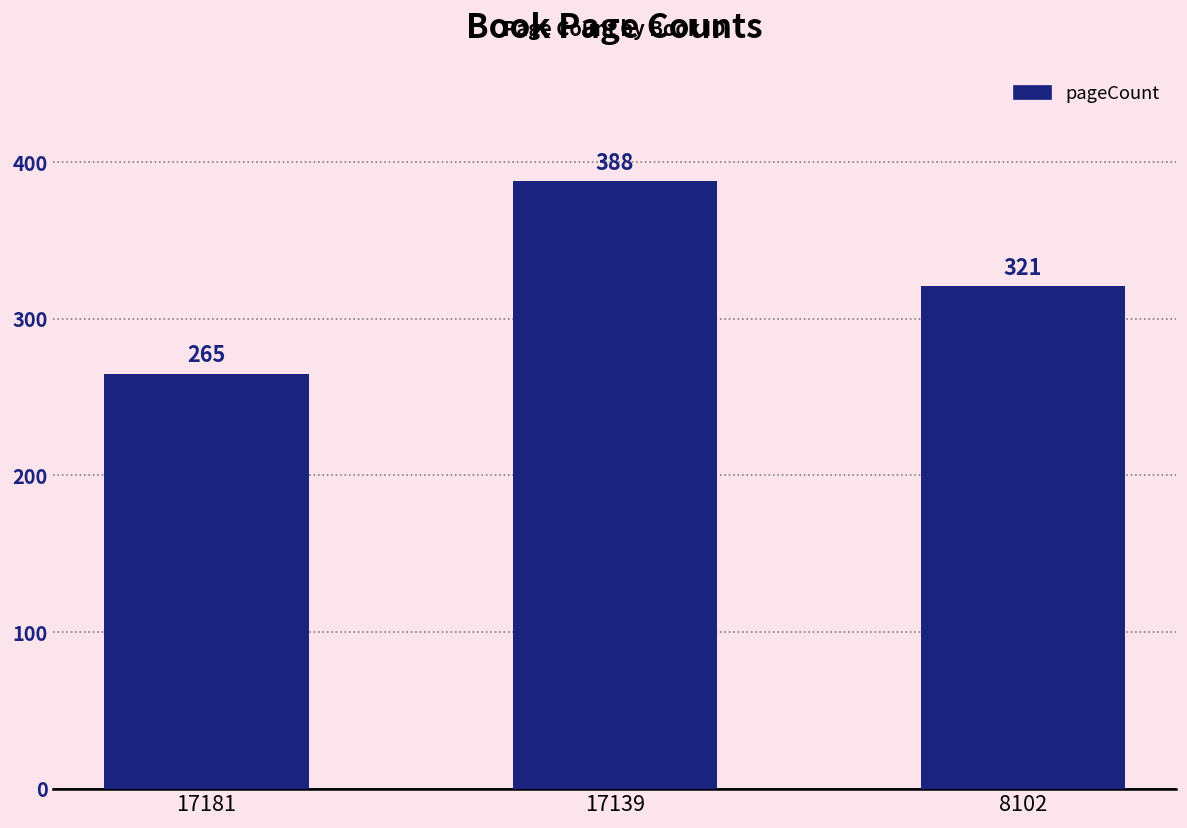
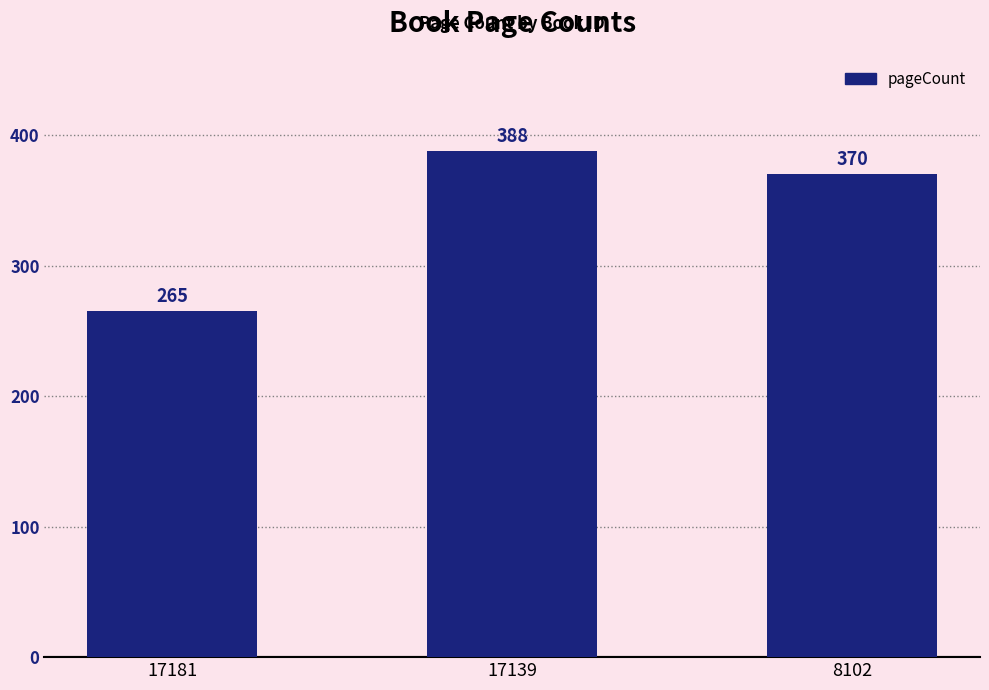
  {
    "17181": 265,
    "17139": 388,
-   "8102": 321
+   "8102": 370
  }
